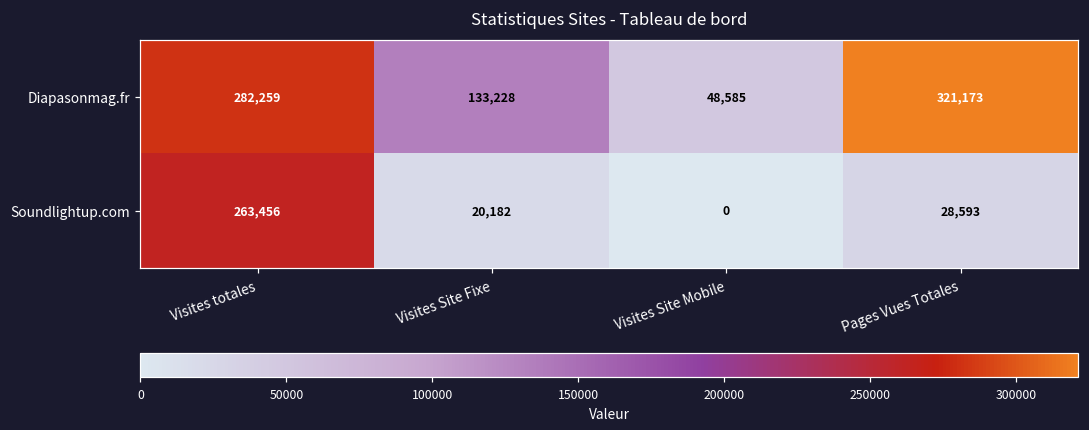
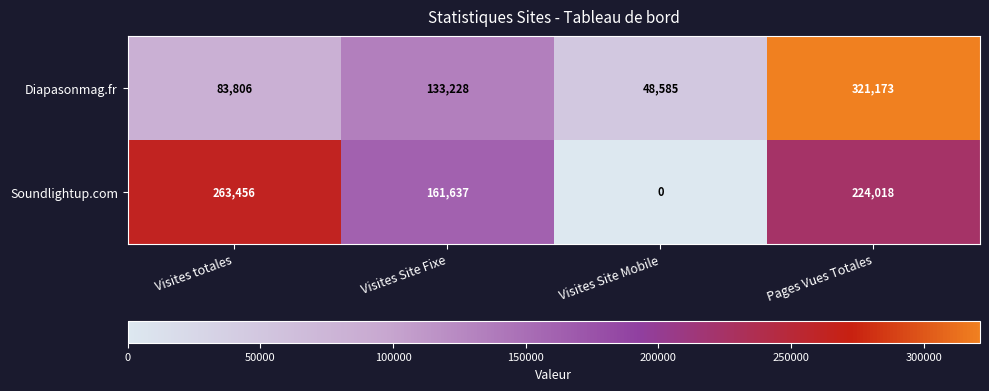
  {
    "Diapasonmag.fr": {
-     "Visites totales": "282,259",
+     "Visites totales": "83,806",
      "Visites Site Fixe": "133,228",
      "Visites Site Mobile": "48,585",
      "Pages Vues Totales": "321,173"
    },
    "Soundlightup.com": {
      "Visites totales": "263,456",
-     "Visites Site Fixe": "20,182",
+     "Visites Site Fixe": "161,637",
      "Visites Site Mobile": "0",
-     "Pages Vues Totales": "28,593"
+     "Pages Vues Totales": "224,018"
    }
  }
